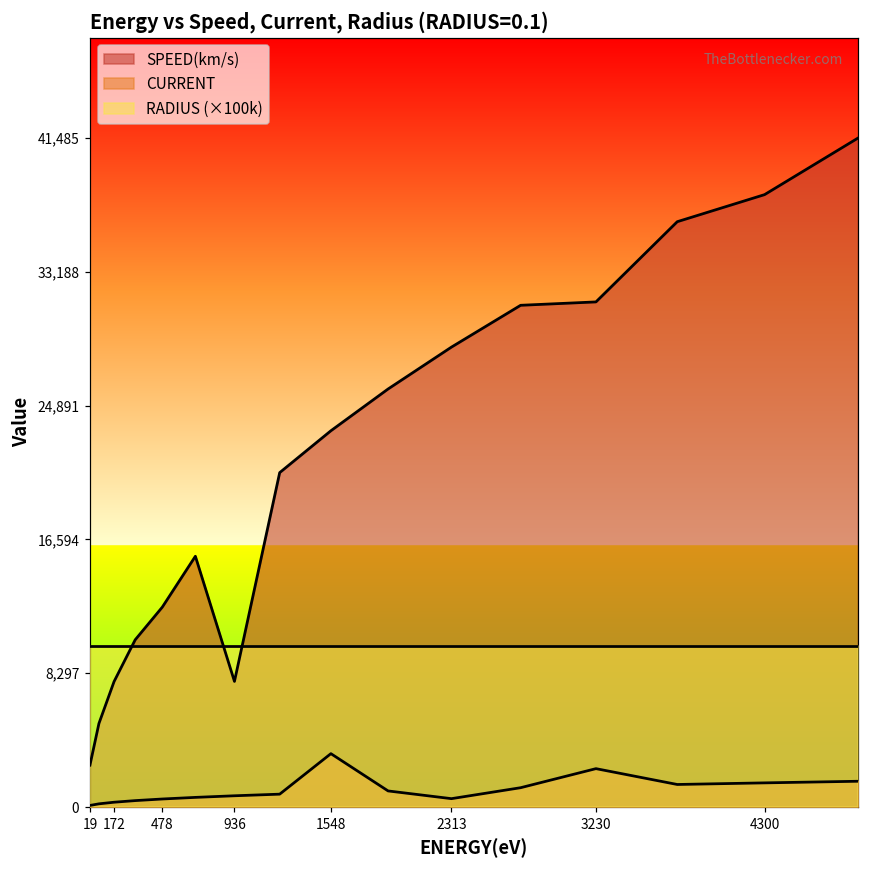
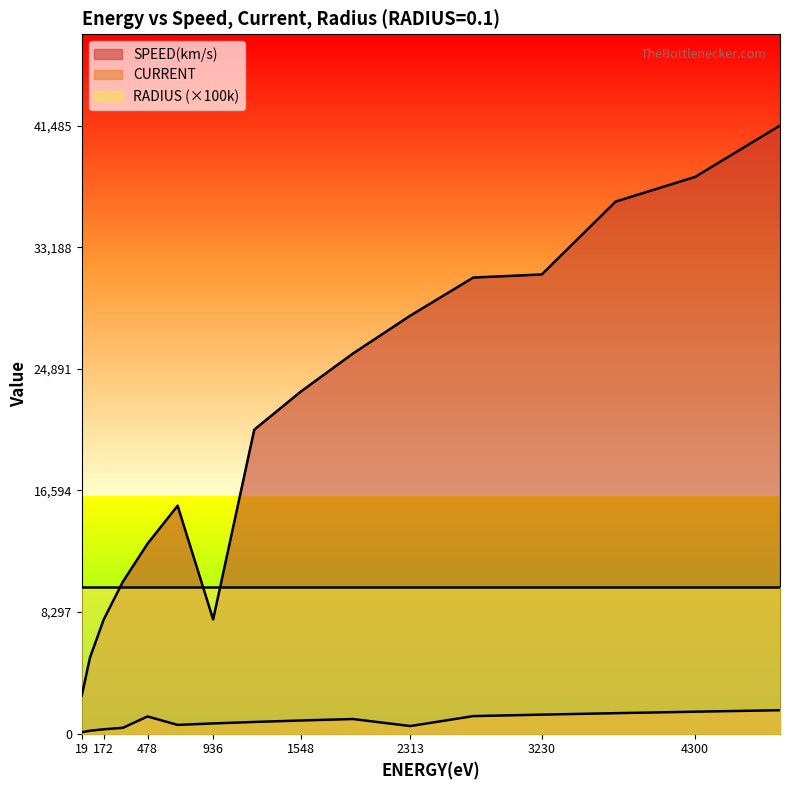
  {
    "SPEED(km/s)": {
      "19": "2,600",
      "172": "7,800",
-     "478": "12,400",
+     "478": "13,000",
      "936": "7,800",
      "1548": "23,300",
      "2313": "28,500",
      "3230": "31,300",
      "4300": "38,000"
    },
    "CURRENT": {
      "19": "100",
      "172": "300",
-     "478": "500",
+     "478": "1,200",
      "936": "700",
-     "1548": "3,300",
+     "1548": "900",
      "2313": "500",
-     "3230": "2,400",
+     "3230": "1,300",
      "4300": "1,500"
    },
    "RADIUS (×100k)": {
      "19": "10,000",
      "172": "10,000",
      "478": "10,000",
      "936": "10,000",
      "1548": "10,000",
      "2313": "10,000",
      "3230": "10,000",
      "4300": "10,000"
    }
  }
